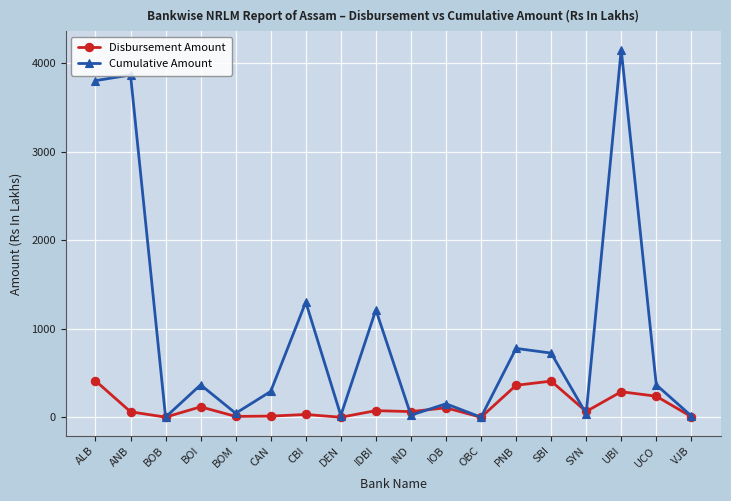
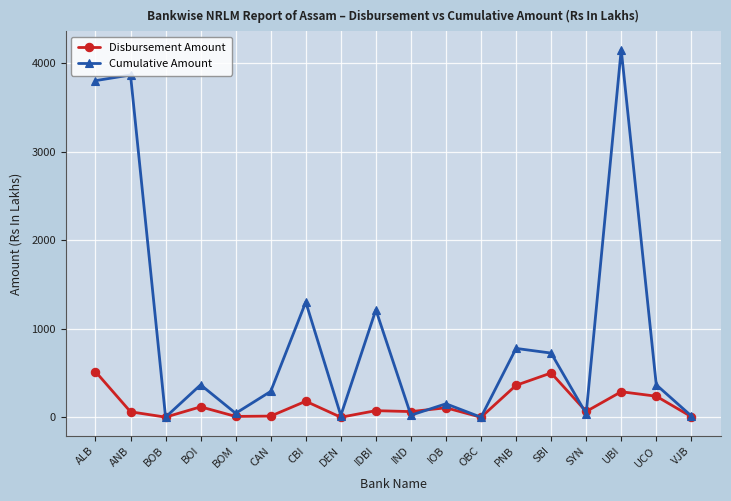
  {
    "Disbursement Amount": {
-     "ALB": 400,
+     "ALB": 500,
      "ANB": 100,
      "BOI": 100,
      "BOM": 0,
      "CAN": 0,
-     "CBI": 0,
+     "CBI": 200,
      "IDBI": 100,
      "IND": 100,
      "IOB": 100,
      "PNB": 400,
-     "SBI": 400,
+     "SBI": 500,
      "UBI": 300,
      "UCO": 200
    },
    "Cumulative Amount": {
      "ALB": 3800,
      "BOI": 400,
      "BOM": 0,
      "CAN": 300,
      "CBI": 1300,
      "IDBI": 1200,
      "IND": 0,
      "IOB": 200,
      "PNB": 800,
      "SBI": 700,
      "UBI": 4200,
      "UCO": 400
    }
  }
